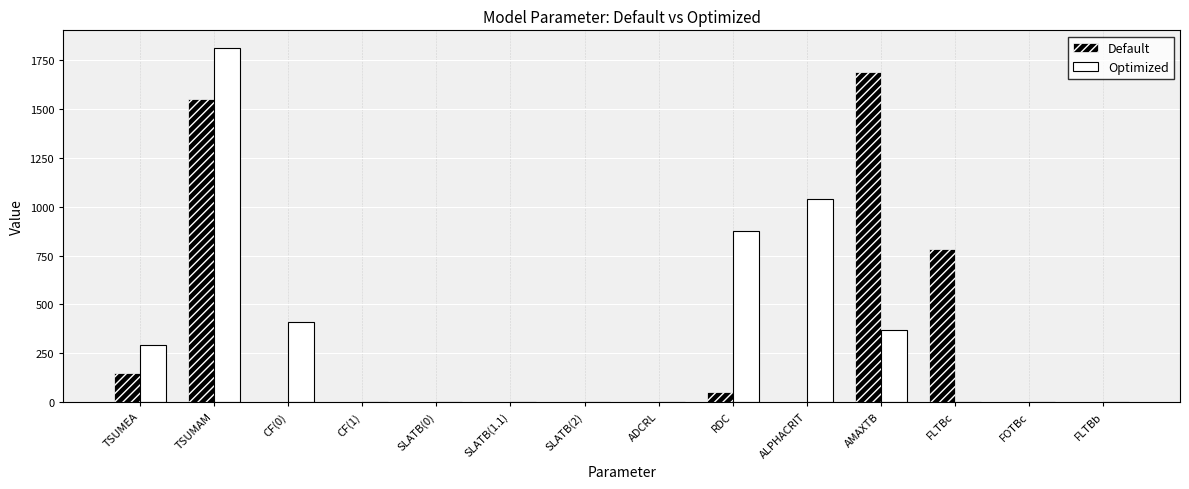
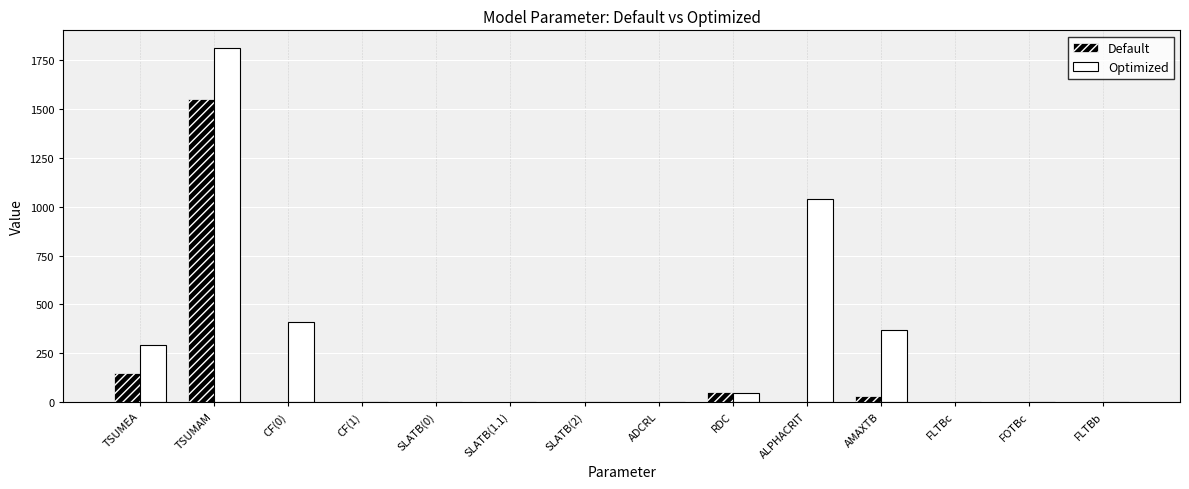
  {
    "Default": {
      "TSUMEA": 150,
      "TSUMAM": 1550,
      "RDC": 50,
-     "AMAXTB": 1690,
-     "FLTBc": 790
+     "AMAXTB": 30,
+     "FLTBc": 0
    },
    "Optimized": {
      "TSUMEA": 290,
      "TSUMAM": 1810,
      "CF(0)": 410,
-     "RDC": 870,
+     "RDC": 40,
      "ALPHACRIT": 1040,
      "AMAXTB": 370
    }
  }
